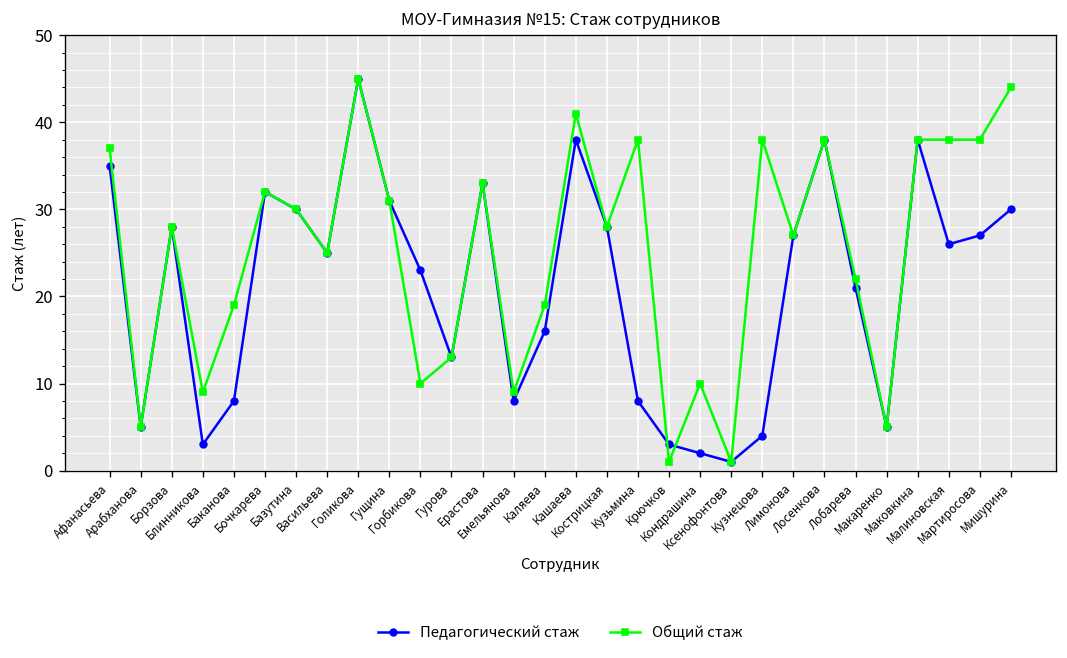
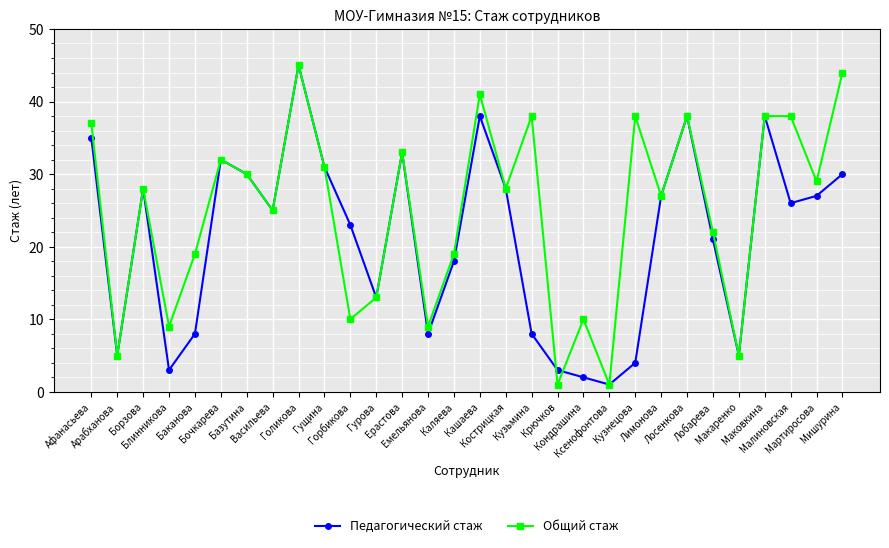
  {
    "Педагогический стаж": {
      "Афанасьева": 35,
      "Блинникова": 3,
      "Баканова": 8,
      "Горбикова": 23,
      "Емельянова": 8,
-     "Каляева": 16,
+     "Каляева": 18,
      "Кашаева": 38,
      "Кузьмина": 8,
      "Крючков": 3,
      "Кондрашина": 2,
      "Кузнецова": 4,
      "Лобарева": 21,
      "Малиновская": 26,
      "Мартиросова": 27,
      "Мишурина": 30
    },
    "Общий стаж": {
      "Афанасьева": 37,
      "Блинникова": 9,
      "Баканова": 19,
      "Горбикова": 10,
      "Емельянова": 9,
      "Каляева": 19,
      "Кашаева": 41,
      "Кузьмина": 38,
      "Крючков": 1,
      "Кондрашина": 10,
      "Кузнецова": 38,
      "Лобарева": 22,
      "Малиновская": 38,
-     "Мартиросова": 38,
+     "Мартиросова": 29,
      "Мишурина": 44
    }
  }
